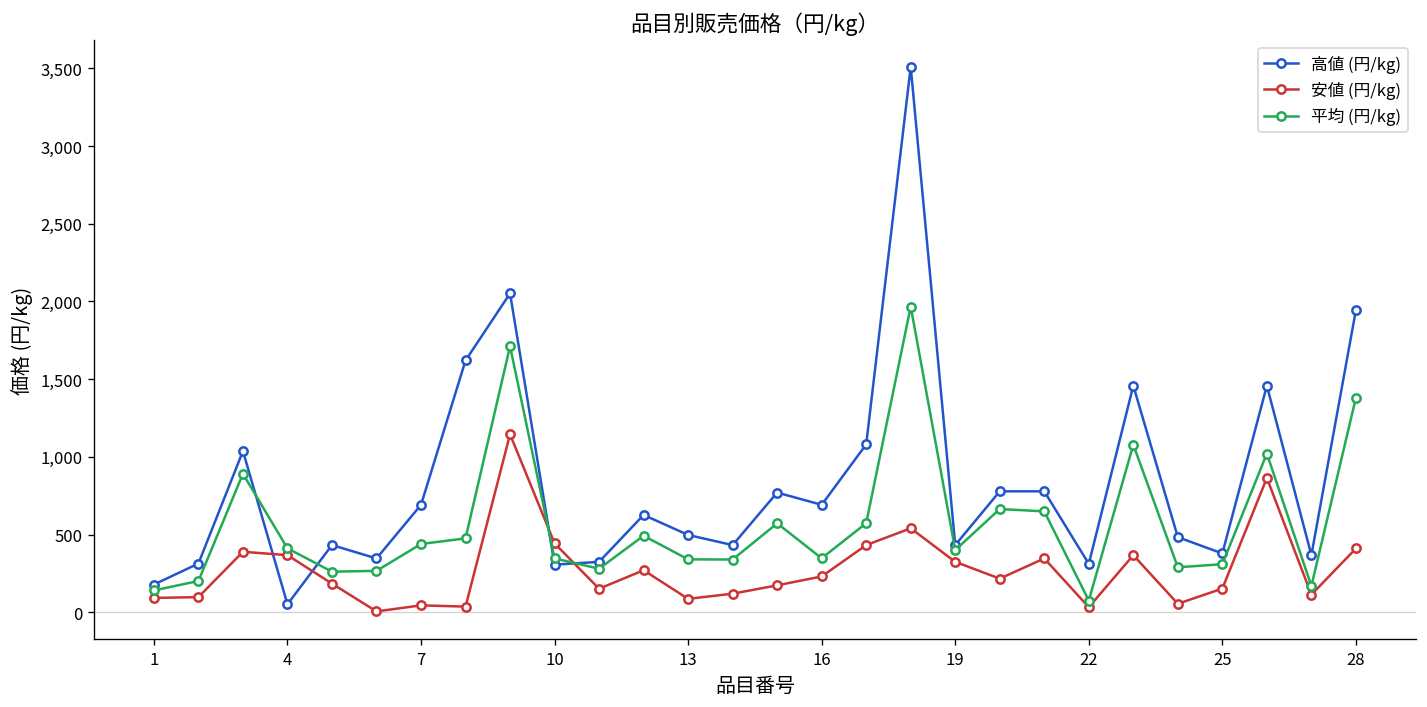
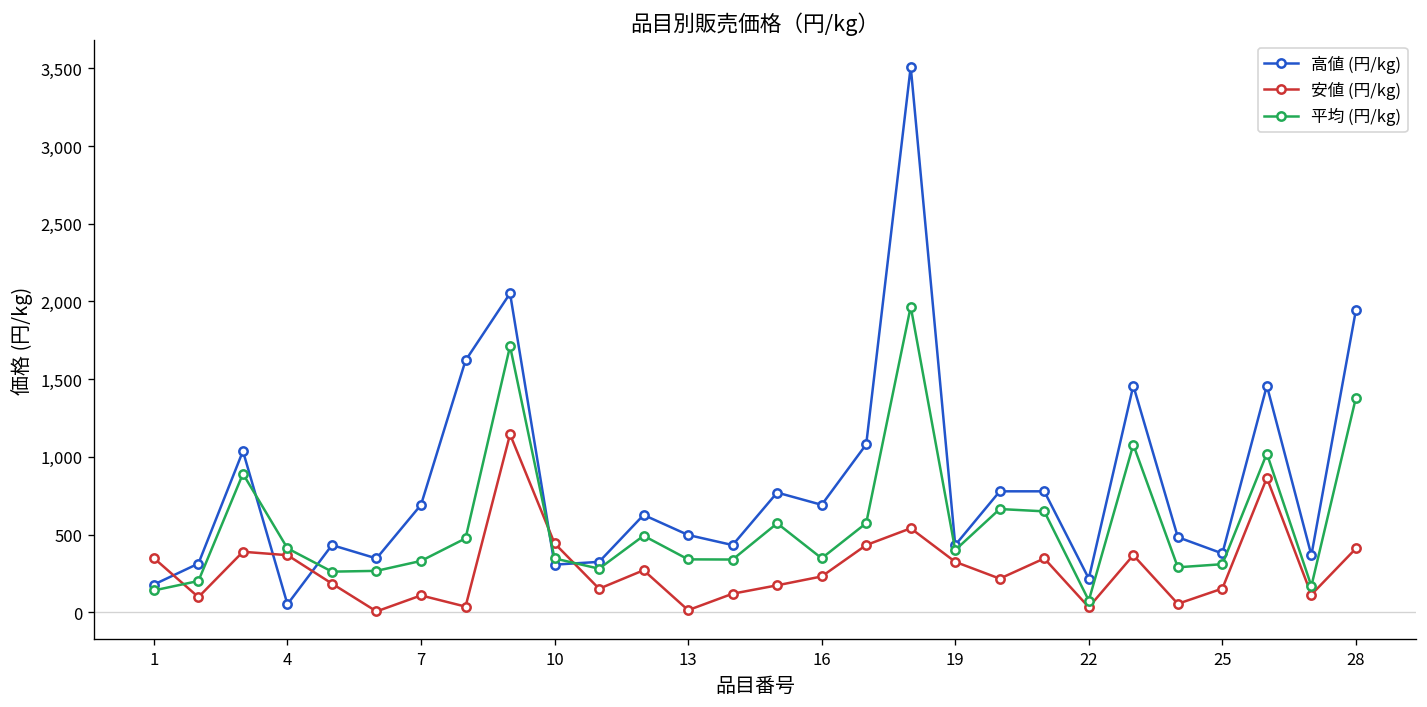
  {
    "高値 (円/kg)": {
      "1": "180",
      "4": "50",
      "7": "690",
      "10": "310",
      "13": "500",
      "16": "690",
      "19": "430",
-     "22": "310",
+     "22": "220",
      "25": "380",
      "28": "1,940"
    },
    "安値 (円/kg)": {
-     "1": "90",
+     "1": "350",
      "4": "370",
-     "7": "40",
+     "7": "110",
      "10": "440",
-     "13": "90",
+     "13": "10",
      "16": "230",
      "19": "320",
      "22": "30",
      "25": "150",
      "28": "410"
    },
    "平均 (円/kg)": {
      "1": "140",
      "4": "410",
-     "7": "440",
+     "7": "330",
      "10": "350",
      "13": "340",
      "16": "350",
      "19": "400",
      "22": "80",
      "25": "310",
      "28": "1,380"
    }
  }
